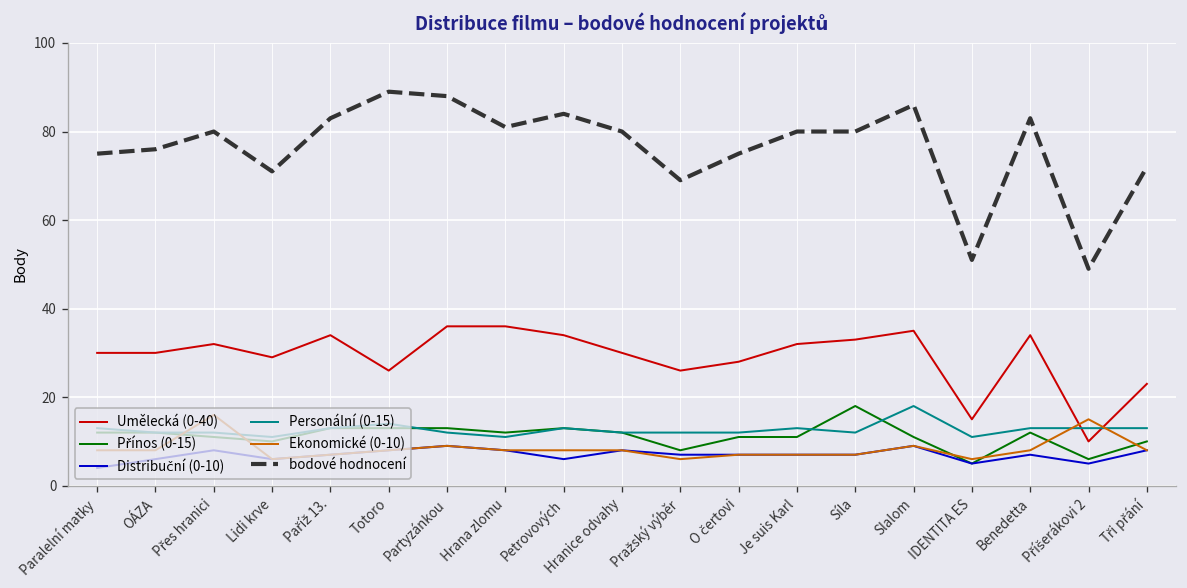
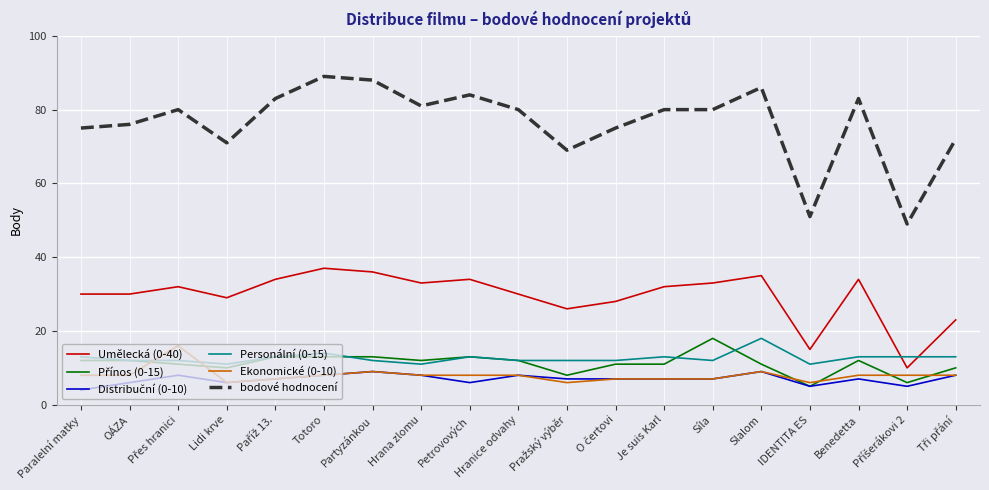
  {
    "Umělecká (0-40)": {
      "Paralelní matky": 30,
      "OÁZA": 30,
      "Přes hranici": 32,
      "Lidi krve": 29,
      "Paříž 13.": 34,
-     "Totoro": 26,
+     "Totoro": 37,
      "Partyzánkou": 36,
-     "Hrana zlomu": 36,
+     "Hrana zlomu": 33,
      "Petrovových": 34,
      "Hranice odvahy": 30,
      "Pražský výběr": 26,
      "O čertovi": 28,
      "Je suis Karl": 32,
      "Síla": 33,
      "Slalom": 35,
      "IDENTITA ES": 15,
      "Benedetta": 34,
      "Příšerákovi 2": 10,
      "Tři přání": 23
    },
    "Přínos (0-15)": {
      "Partyzánkou": 13,
      "Hrana zlomu": 12,
      "Pražský výběr": 8,
      "O čertovi": 11,
      "Je suis Karl": 11,
      "Síla": 18,
      "Slalom": 11,
      "Benedetta": 12,
      "Příšerákovi 2": 6,
      "Tři přání": 10
    },
    "Distribuční (0-10)": {
      "Petrovových": 6,
      "Pražský výběr": 7,
      "Benedetta": 7,
      "Příšerákovi 2": 5
    },
    "Personální (0-15)": {
      "Partyzánkou": 12,
      "Hrana zlomu": 11,
      "Pražský výběr": 12,
      "O čertovi": 12,
      "Je suis Karl": 13,
      "Síla": 12,
      "Slalom": 18,
      "IDENTITA ES": 11,
      "Benedetta": 13,
      "Příšerákovi 2": 13,
      "Tři přání": 13
    },
    "Ekonomické (0-10)": {
      "Petrovových": 8,
      "Pražský výběr": 6,
      "IDENTITA ES": 6,
      "Benedetta": 8,
-     "Příšerákovi 2": 15
+     "Příšerákovi 2": 8
    },
    "bodové hodnocení": {
      "Paralelní matky": 75,
      "OÁZA": 76,
      "Přes hranici": 80,
      "Lidi krve": 71,
      "Paříž 13.": 83,
      "Totoro": 89,
      "Partyzánkou": 88,
      "Hrana zlomu": 81,
      "Petrovových": 84,
      "Hranice odvahy": 80,
      "Pražský výběr": 69,
      "O čertovi": 75,
      "Je suis Karl": 80,
      "Síla": 80,
      "Slalom": 86,
      "IDENTITA ES": 51,
      "Benedetta": 83,
      "Příšerákovi 2": 49,
      "Tři přání": 72
    }
  }
